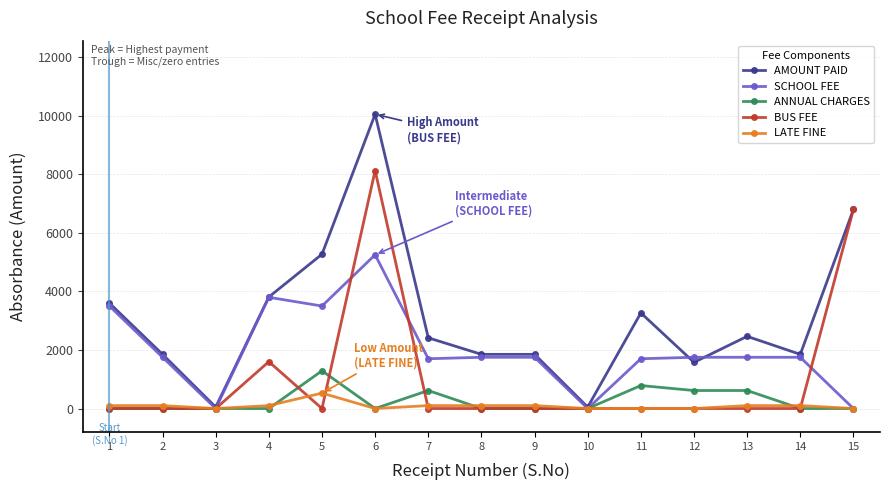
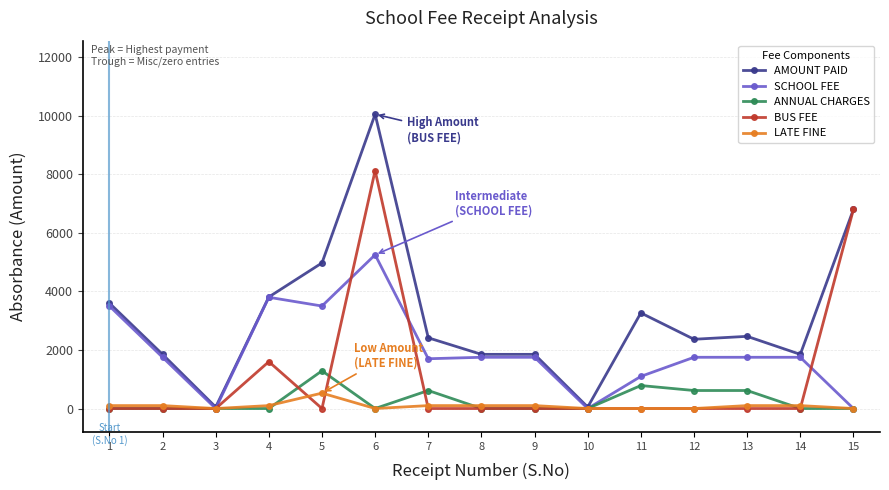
  {
    "AMOUNT PAID": {
      "1": 3600,
      "2": 1900,
-     "5": 5300,
+     "5": 5000,
      "6": 10100,
      "7": 2400,
      "8": 1900,
      "9": 1900,
      "11": 3300,
-     "12": 1600,
+     "12": 2400,
      "13": 2500,
      "14": 1900
    },
    "SCHOOL FEE": {
      "1": 3500,
      "2": 1800,
      "5": 3500,
      "6": 5300,
      "7": 1700,
      "8": 1800,
      "9": 1800,
-     "11": 1700,
+     "11": 1100,
      "12": 1800,
      "13": 1800,
      "14": 1800
    },
    "ANNUAL CHARGES": {
      "4": 0,
      "5": 1300,
      "7": 600,
      "11": 800,
      "12": 600,
      "13": 600
    },
    "BUS FEE": {
      "4": 1600,
      "5": 0,
      "6": 8100,
      "7": 0,
      "13": 0
    },
    "LATE FINE": {
      "1": 100,
      "2": 100,
      "4": 100,
      "5": 500,
      "7": 100,
      "8": 100,
      "9": 100,
      "13": 100,
      "14": 100
    }
  }
